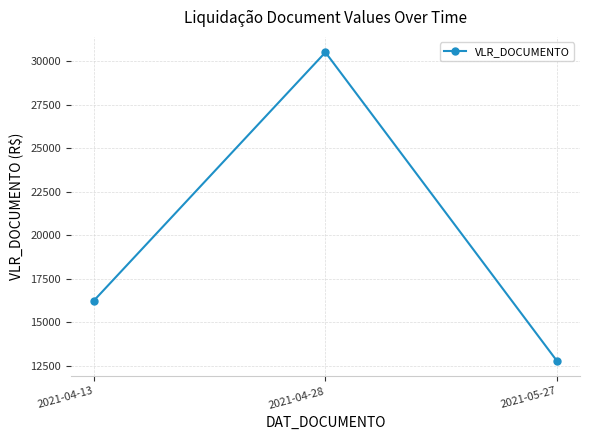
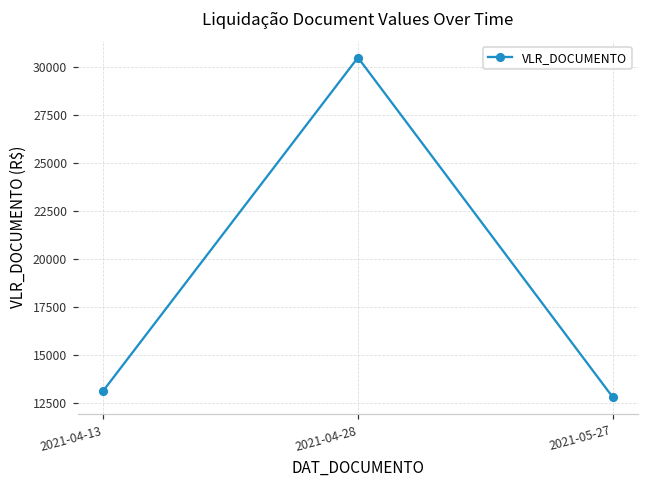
  {
-   "2021-04-13": 16300,
+   "2021-04-13": 13100,
    "2021-04-28": 30500,
    "2021-05-27": 12800
  }
